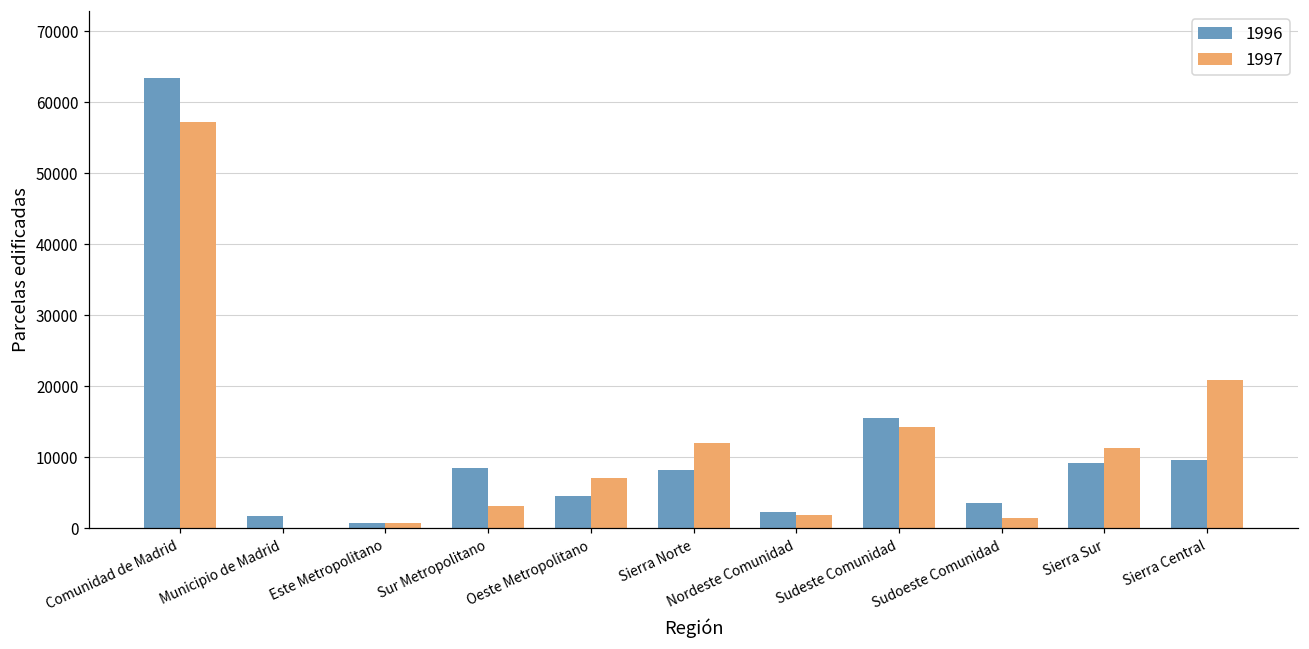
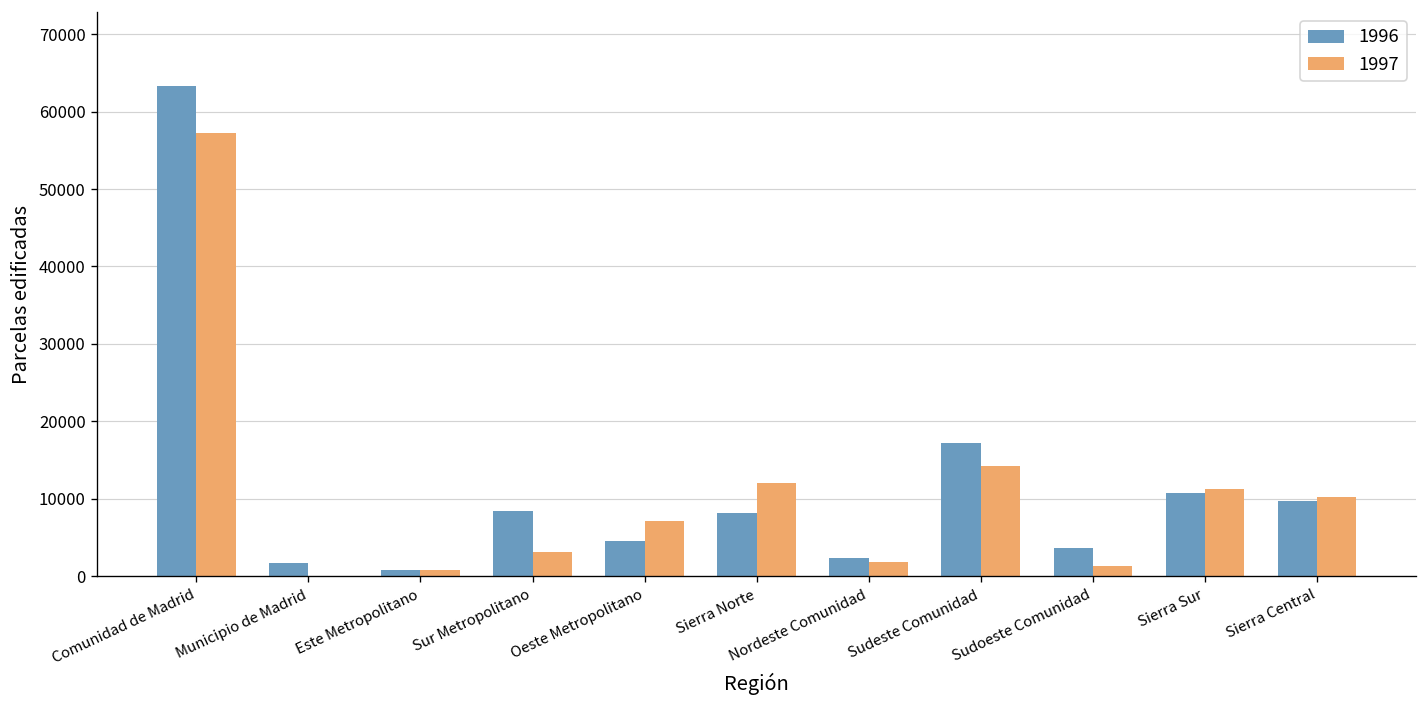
  {
    "1996": {
      "Comunidad de Madrid": 63000,
      "Municipio de Madrid": 2000,
      "Este Metropolitano": 1000,
      "Sur Metropolitano": 8000,
      "Oeste Metropolitano": 5000,
      "Sierra Norte": 8000,
      "Nordeste Comunidad": 2000,
-     "Sudeste Comunidad": 15000,
+     "Sudeste Comunidad": 17000,
      "Sudoeste Comunidad": 4000,
-     "Sierra Sur": 9000,
+     "Sierra Sur": 11000,
      "Sierra Central": 10000
    },
    "1997": {
      "Comunidad de Madrid": 57000,
      "Municipio de Madrid": 0,
      "Este Metropolitano": 1000,
      "Sur Metropolitano": 3000,
      "Oeste Metropolitano": 7000,
      "Sierra Norte": 12000,
      "Nordeste Comunidad": 2000,
      "Sudeste Comunidad": 14000,
      "Sudoeste Comunidad": 1000,
      "Sierra Sur": 11000,
-     "Sierra Central": 21000
+     "Sierra Central": 10000
    }
  }
